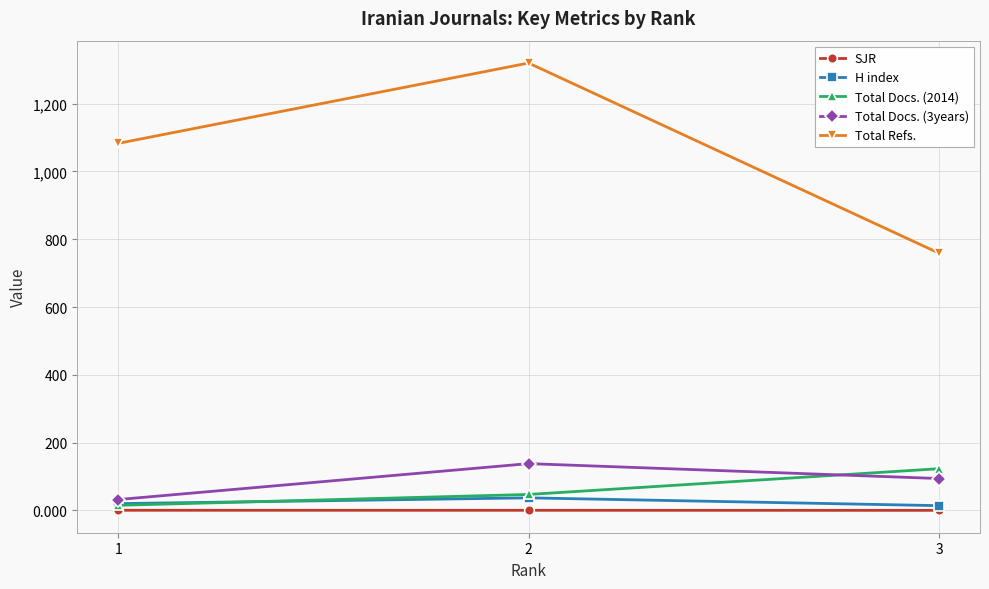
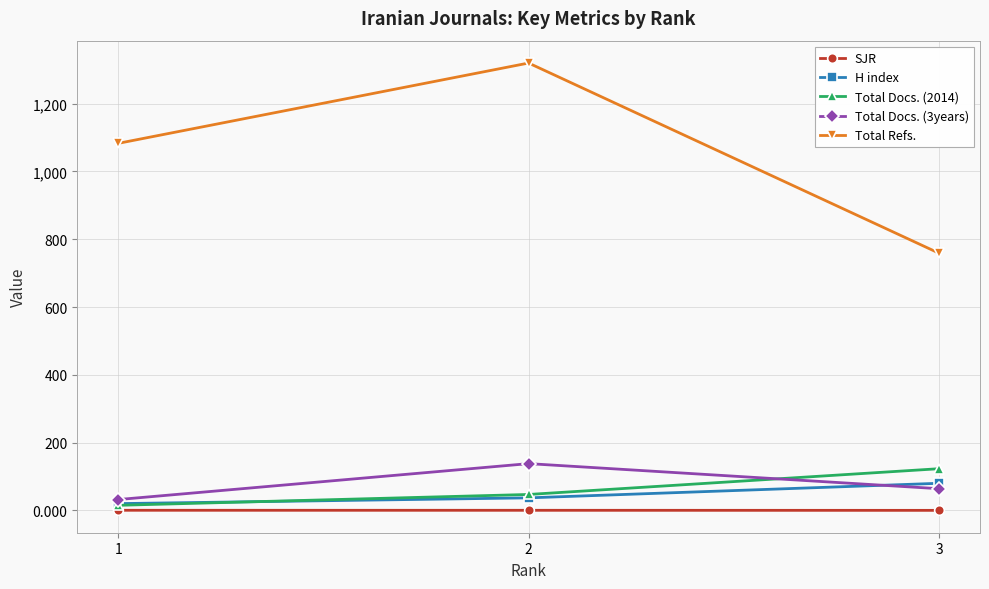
  {
    "SJR": {
      "1": "0",
      "2": "0",
      "3": "0"
    },
    "H index": {
      "2": "40",
-     "3": "10"
+     "3": "80"
    },
    "Total Docs. (2014)": {
      "2": "50",
      "3": "120"
    },
    "Total Docs. (3years)": {
      "1": "30",
      "2": "140",
-     "3": "90"
+     "3": "60"
    },
    "Total Refs.": {
      "1": "1,080",
      "2": "1,320",
      "3": "760"
    }
  }
